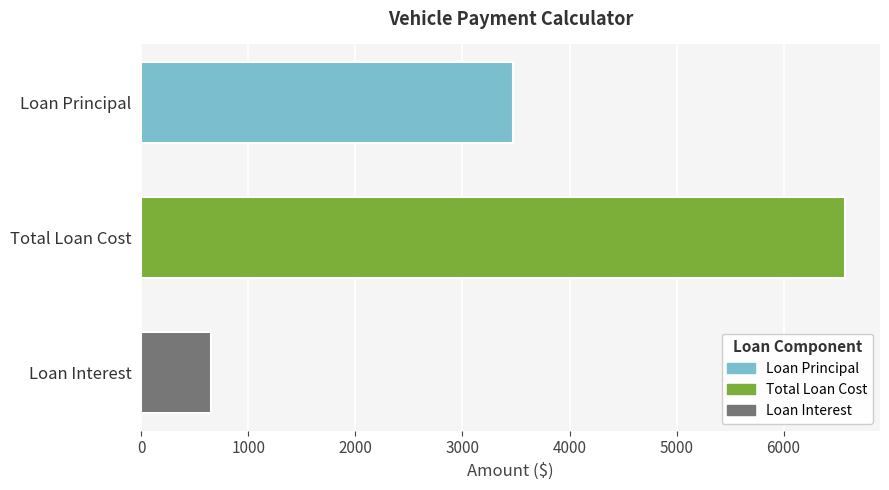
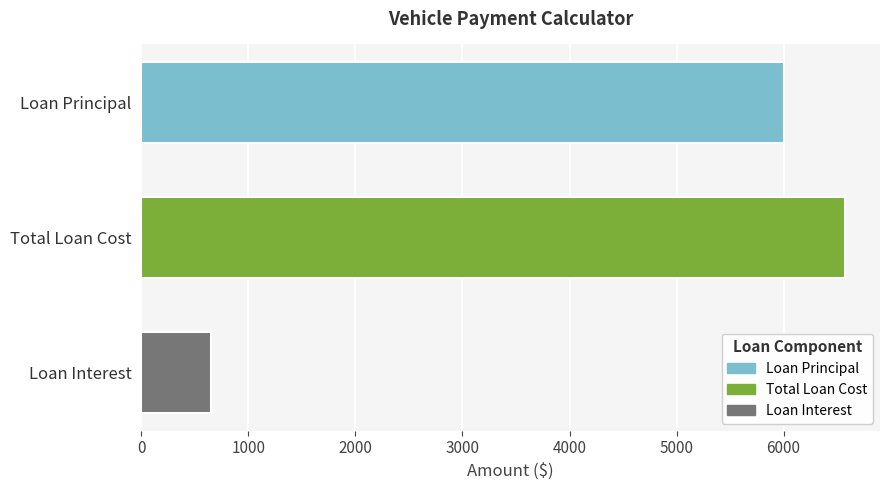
  {
-   "Loan Principal": 3470,
+   "Loan Principal": 6000,
    "Total Loan Cost": 6570,
    "Loan Interest": 650
  }
